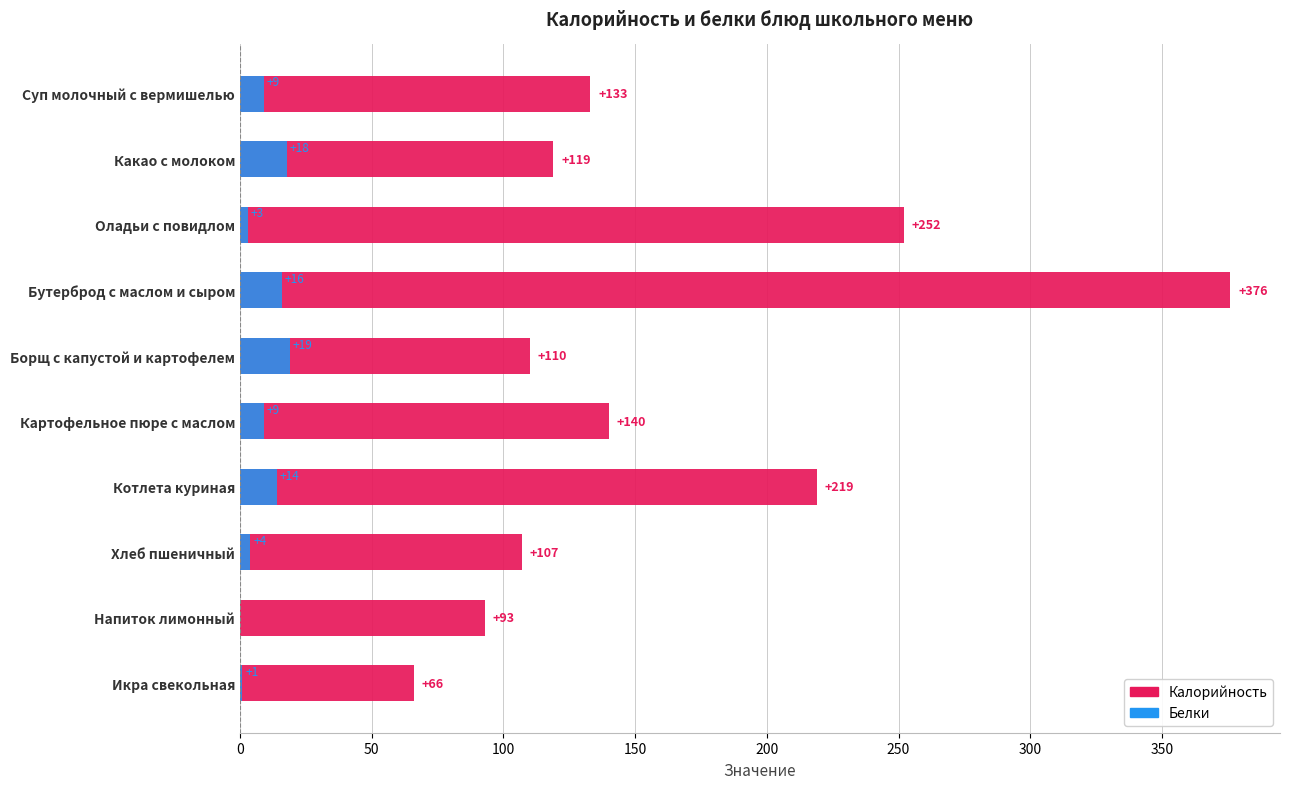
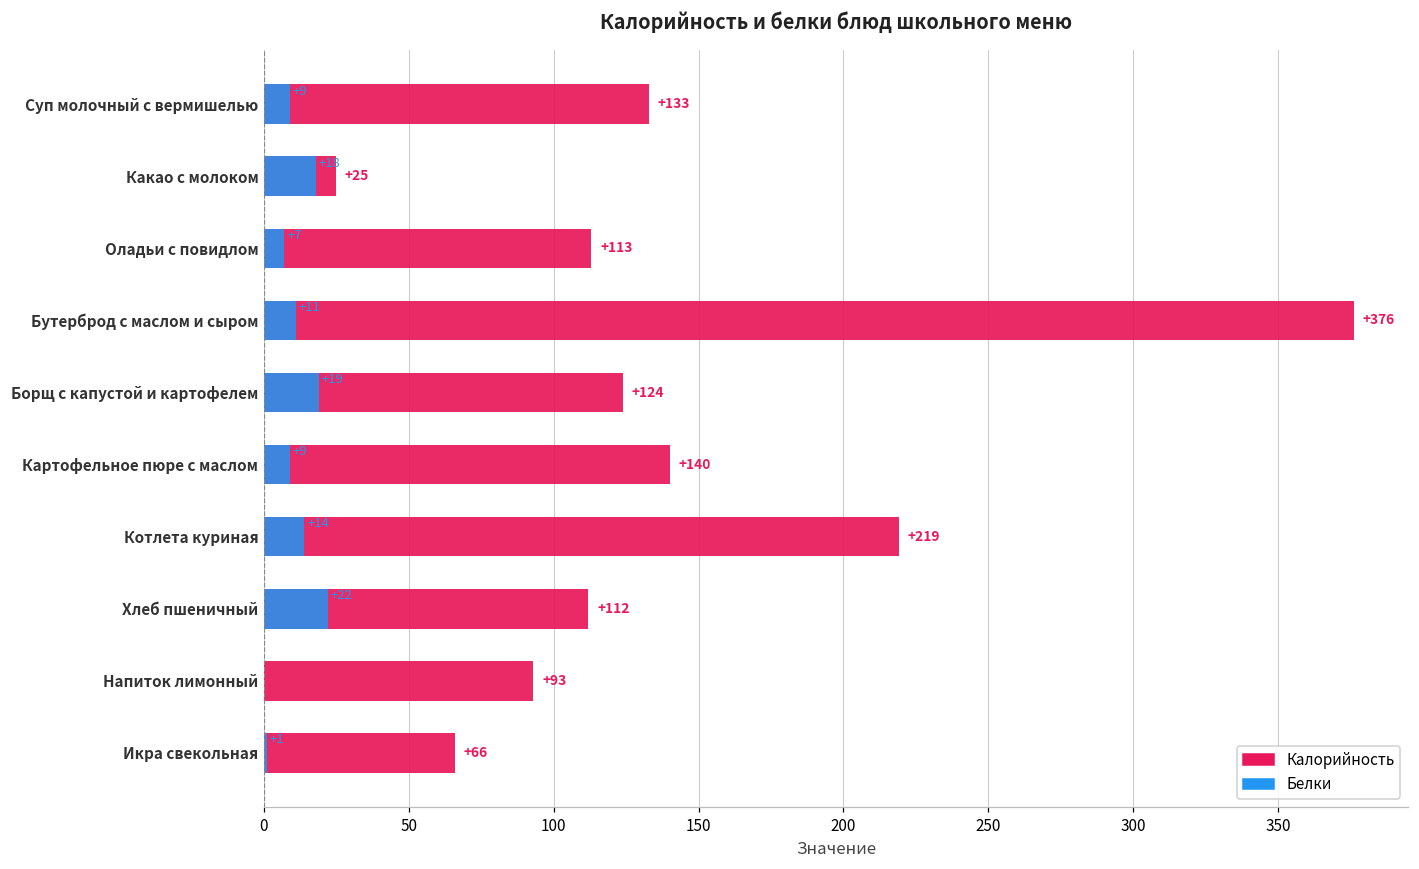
  {
    "Калорийность": {
      "Суп молочный с вермишелью": "+133",
-     "Какао с молоком": "+119",
-     "Оладьи с повидлом": "+252",
+     "Какао с молоком": "+25",
+     "Оладьи с повидлом": "+113",
      "Бутерброд с маслом и сыром": "+376",
-     "Борщ с капустой и картофелем": "+110",
+     "Борщ с капустой и картофелем": "+124",
      "Картофельное пюре с маслом": "+140",
      "Котлета куриная": "+219",
-     "Хлеб пшеничный": "+107",
+     "Хлеб пшеничный": "+112",
      "Напиток лимонный": "+93",
      "Икра свекольная": "+66"
    },
    "Белки": {
-     "Оладьи с повидлом": "+3",
-     "Бутерброд с маслом и сыром": "+16",
-     "Хлеб пшеничный": "+4"
+     "Оладьи с повидлом": "+7",
+     "Бутерброд с маслом и сыром": "+11",
+     "Хлеб пшеничный": "+22"
    }
  }
